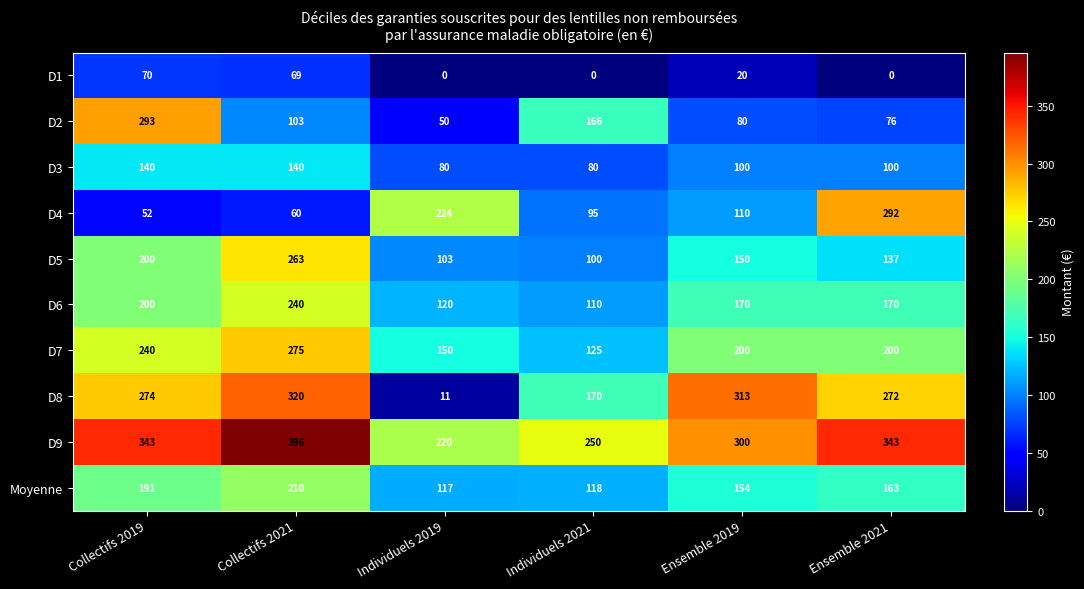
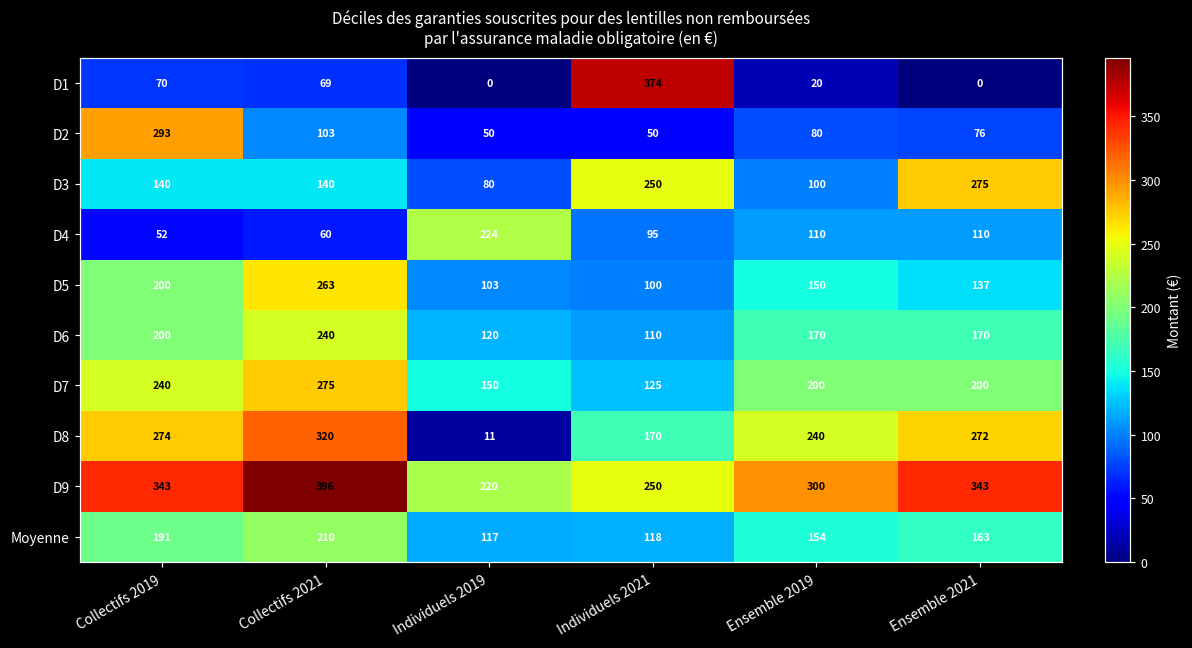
  {
    "D1": {
      "Collectifs 2019": 70,
      "Collectifs 2021": 69,
      "Individuels 2019": 0,
-     "Individuels 2021": 0,
+     "Individuels 2021": 374,
      "Ensemble 2019": 20,
      "Ensemble 2021": 0
    },
    "D2": {
      "Collectifs 2019": 293,
      "Collectifs 2021": 103,
      "Individuels 2019": 50,
-     "Individuels 2021": 166,
+     "Individuels 2021": 50,
      "Ensemble 2019": 80,
      "Ensemble 2021": 76
    },
    "D3": {
      "Collectifs 2019": 140,
      "Collectifs 2021": 140,
      "Individuels 2019": 80,
-     "Individuels 2021": 80,
+     "Individuels 2021": 250,
      "Ensemble 2019": 100,
-     "Ensemble 2021": 100
+     "Ensemble 2021": 275
    },
    "D4": {
      "Collectifs 2019": 52,
      "Collectifs 2021": 60,
      "Individuels 2019": 224,
      "Individuels 2021": 95,
      "Ensemble 2019": 110,
-     "Ensemble 2021": 292
+     "Ensemble 2021": 110
    },
    "D5": {
      "Collectifs 2019": 200,
      "Collectifs 2021": 263,
      "Individuels 2019": 103,
      "Individuels 2021": 100,
      "Ensemble 2019": 150,
      "Ensemble 2021": 137
    },
    "D6": {
      "Collectifs 2019": 200,
      "Collectifs 2021": 240,
      "Individuels 2019": 120,
      "Individuels 2021": 110,
      "Ensemble 2019": 170,
      "Ensemble 2021": 170
    },
    "D7": {
      "Collectifs 2019": 240,
      "Collectifs 2021": 275,
      "Individuels 2019": 150,
      "Individuels 2021": 125,
      "Ensemble 2019": 200,
      "Ensemble 2021": 200
    },
    "D8": {
      "Collectifs 2019": 274,
      "Collectifs 2021": 320,
      "Individuels 2019": 11,
      "Individuels 2021": 170,
-     "Ensemble 2019": 313,
+     "Ensemble 2019": 240,
      "Ensemble 2021": 272
    },
    "D9": {
      "Collectifs 2019": 343,
      "Collectifs 2021": 396,
      "Individuels 2019": 220,
      "Individuels 2021": 250,
      "Ensemble 2019": 300,
      "Ensemble 2021": 343
    },
    "Moyenne": {
      "Collectifs 2019": 191,
      "Collectifs 2021": 210,
      "Individuels 2019": 117,
      "Individuels 2021": 118,
      "Ensemble 2019": 154,
      "Ensemble 2021": 163
    }
  }
